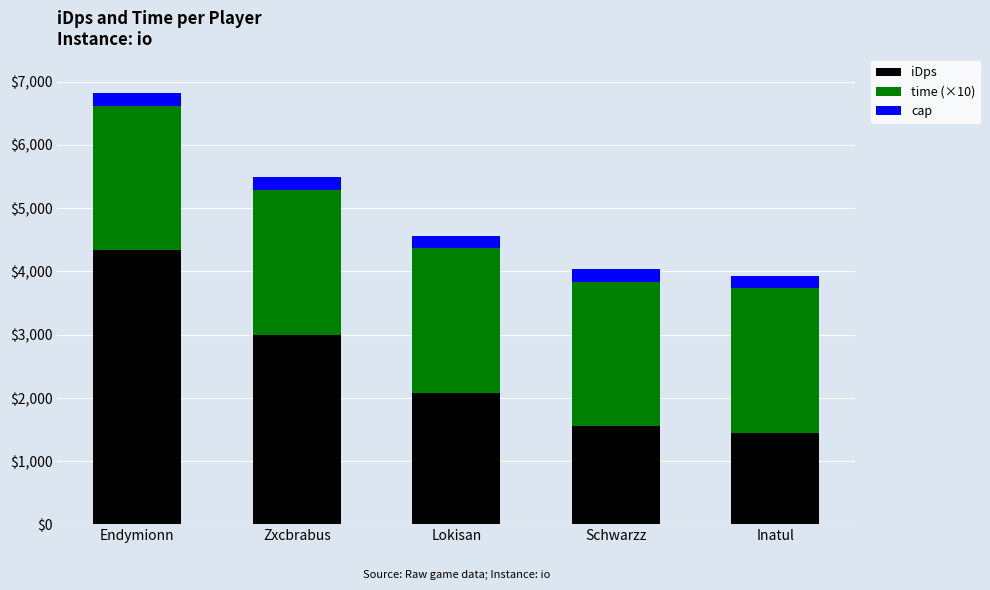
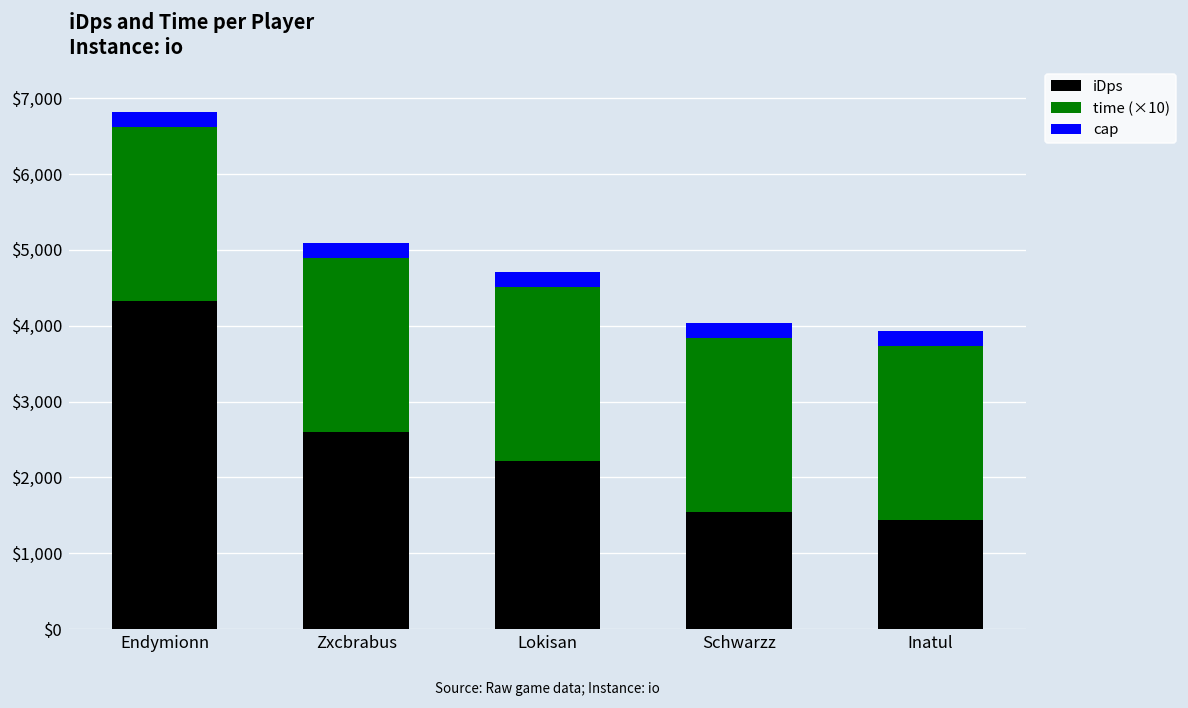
  {
    "iDps": {
      "Endymionn": "$4,300",
-     "Zxcbrabus": "$3,000",
-     "Lokisan": "$2,100",
+     "Zxcbrabus": "$2,600",
+     "Lokisan": "$2,200",
      "Schwarzz": "$1,500",
      "Inatul": "$1,400"
    },
    "time (×10)": {
      "Endymionn": "$2,300",
      "Zxcbrabus": "$2,300",
      "Lokisan": "$2,300",
      "Schwarzz": "$2,300",
      "Inatul": "$2,300"
    },
    "cap": {
      "Endymionn": "$200",
      "Zxcbrabus": "$200",
      "Lokisan": "$200",
      "Schwarzz": "$200",
      "Inatul": "$200"
    }
  }
